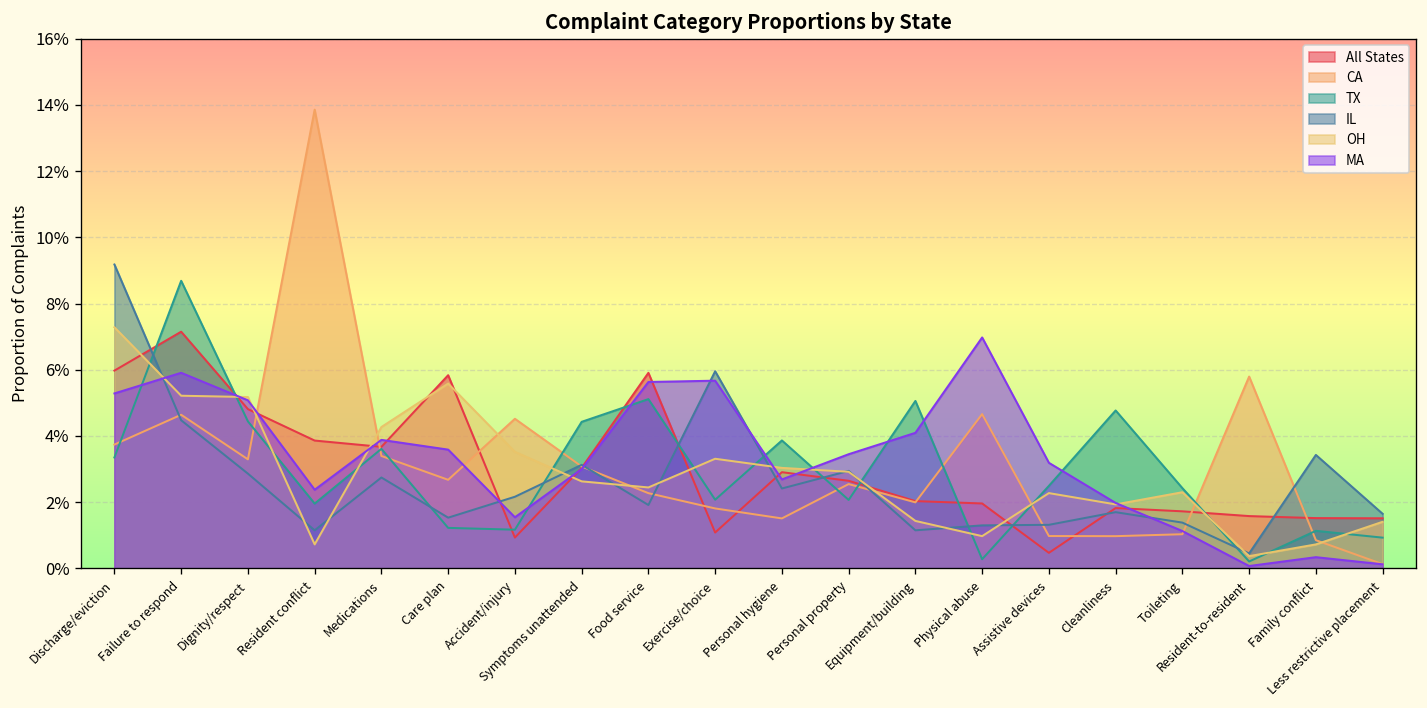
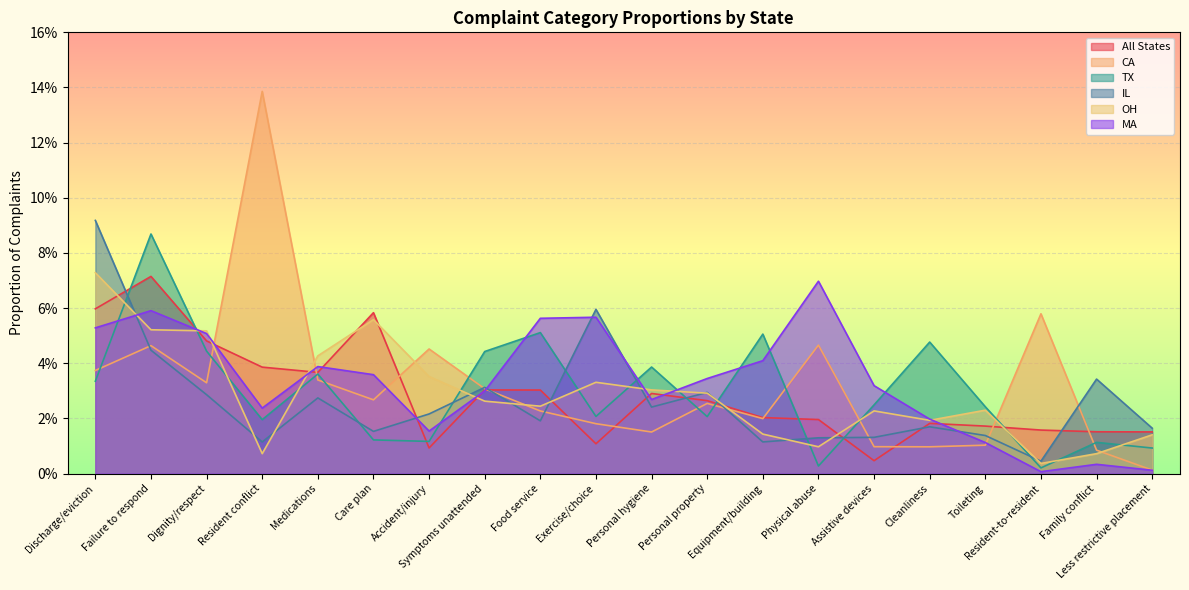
  {
    "All States": {
      "Discharge/eviction": "6.0%",
      "Failure to respond": "7.1%",
      "Dignity/respect": "4.8%",
      "Resident conflict": "3.9%",
      "Care plan": "5.8%",
      "Accident/injury": "0.9%",
-     "Food service": "5.9%",
+     "Food service": "3.0%",
      "Exercise/choice": "1.1%",
      "Personal hygiene": "2.9%",
      "Personal property": "2.6%",
      "Physical abuse": "2.0%",
      "Assistive devices": "0.5%",
      "Cleanliness": "1.8%",
      "Toileting": "1.7%",
      "Resident-to-resident": "1.6%",
      "Family conflict": "1.5%",
      "Less restrictive placement": "1.5%"
    },
    "MA": {
      "Discharge/eviction": "5.3%",
      "Failure to respond": "5.9%",
      "Dignity/respect": "5.1%",
      "Resident conflict": "2.4%",
      "Medications": "3.9%",
      "Care plan": "3.6%",
      "Accident/injury": "1.5%",
      "Food service": "5.6%",
      "Exercise/choice": "5.7%",
      "Personal hygiene": "2.7%",
      "Personal property": "3.4%",
      "Equipment/building": "4.1%",
      "Physical abuse": "7.0%",
      "Assistive devices": "3.2%",
      "Toileting": "1.1%",
      "Resident-to-resident": "0.1%",
      "Family conflict": "0.3%"
    }
  }
